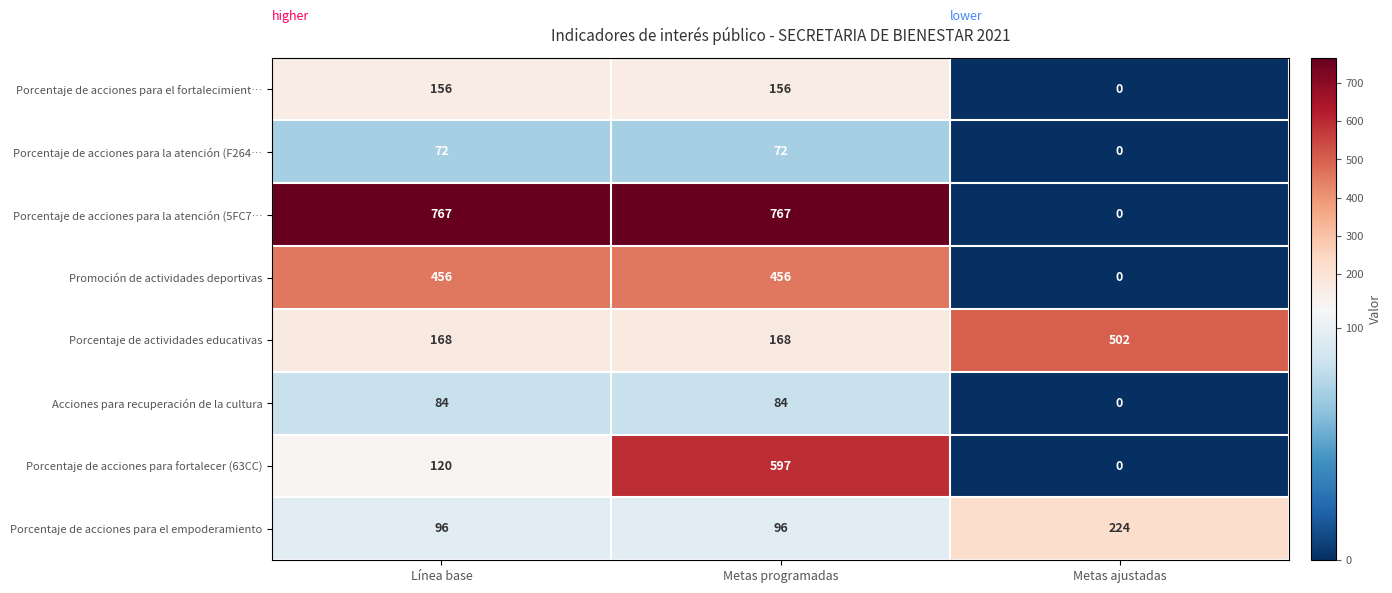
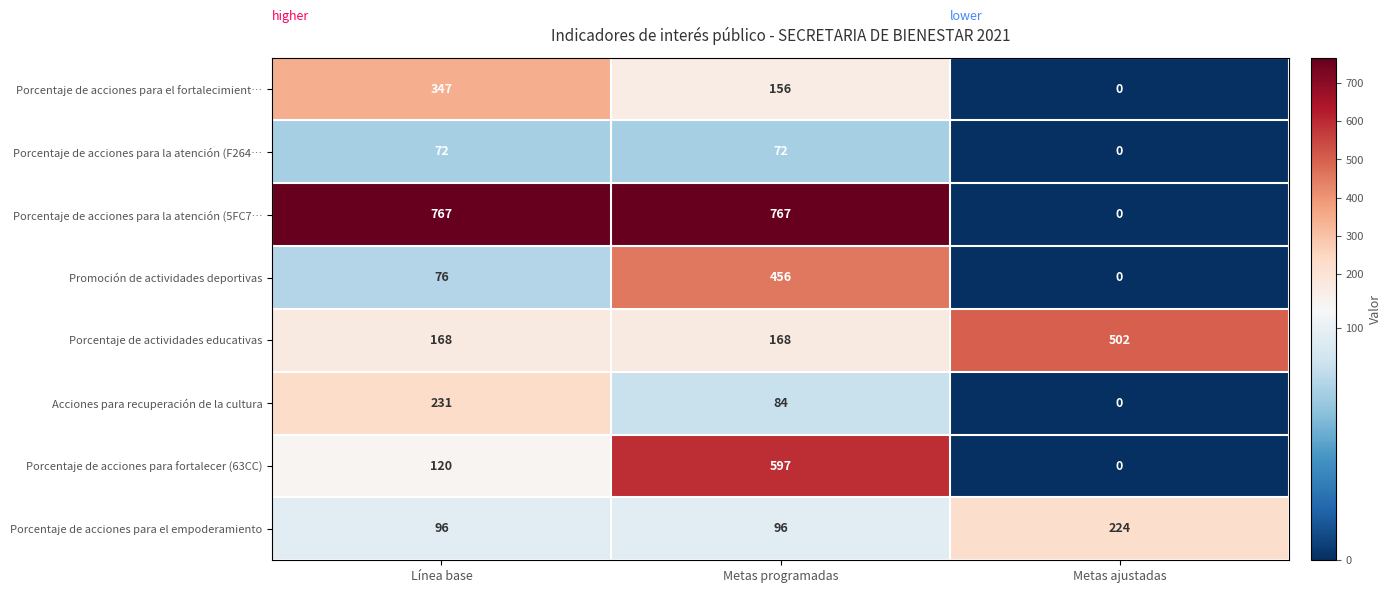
  {
    "Porcentaje de acciones para el fortalecimient…": {
-     "Línea base": 156,
+     "Línea base": 347,
      "Metas programadas": 156,
      "Metas ajustadas": 0
    },
    "Porcentaje de acciones para la atención (F264…": {
      "Línea base": 72,
      "Metas programadas": 72,
      "Metas ajustadas": 0
    },
    "Porcentaje de acciones para la atención (5FC7…": {
      "Línea base": 767,
      "Metas programadas": 767,
      "Metas ajustadas": 0
    },
    "Promoción de actividades deportivas": {
-     "Línea base": 456,
+     "Línea base": 76,
      "Metas programadas": 456,
      "Metas ajustadas": 0
    },
    "Porcentaje de actividades educativas": {
      "Línea base": 168,
      "Metas programadas": 168,
      "Metas ajustadas": 502
    },
    "Acciones para recuperación de la cultura": {
-     "Línea base": 84,
+     "Línea base": 231,
      "Metas programadas": 84,
      "Metas ajustadas": 0
    },
    "Porcentaje de acciones para fortalecer (63CC)": {
      "Línea base": 120,
      "Metas programadas": 597,
      "Metas ajustadas": 0
    },
    "Porcentaje de acciones para el empoderamiento": {
      "Línea base": 96,
      "Metas programadas": 96,
      "Metas ajustadas": 224
    }
  }
